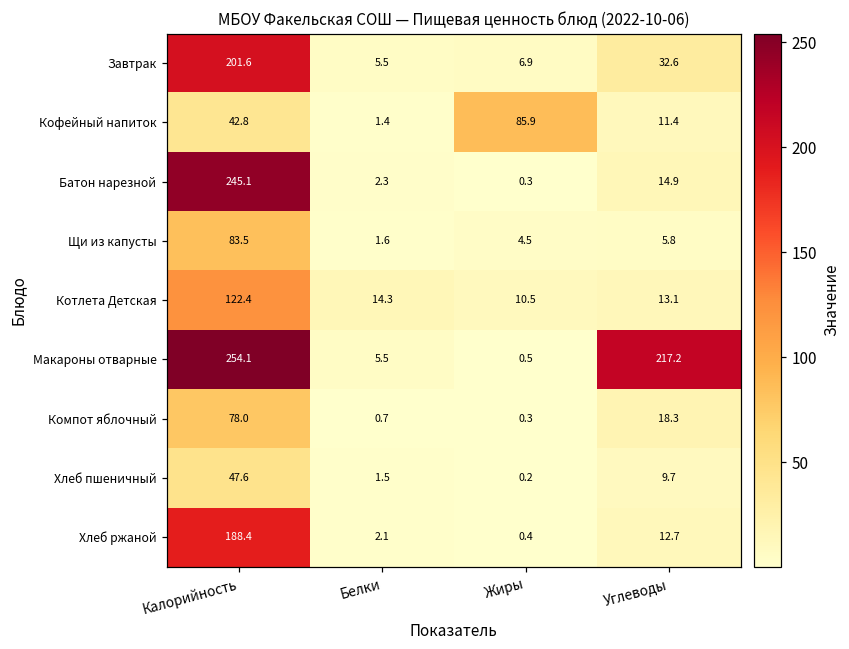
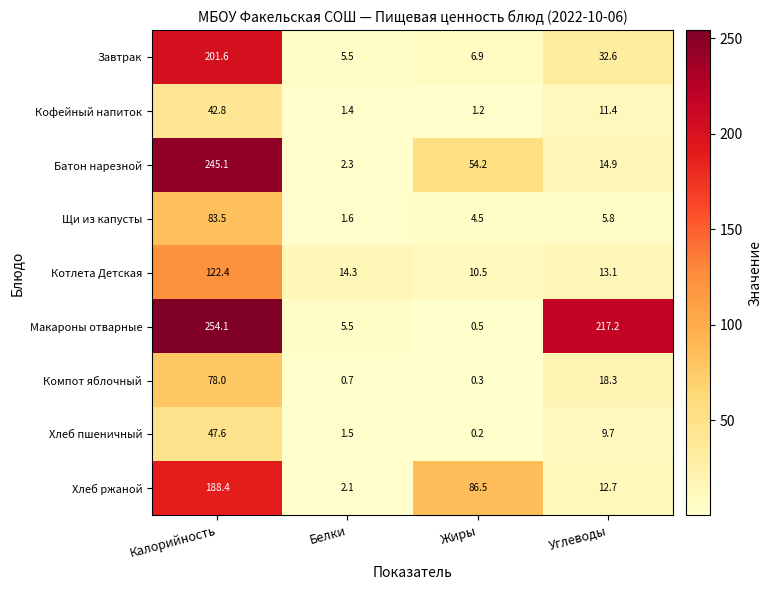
  {
    "Завтрак": {
      "Калорийность": 201.6,
      "Белки": 5.5,
      "Жиры": 6.9,
      "Углеводы": 32.6
    },
    "Кофейный напиток": {
      "Калорийность": 42.8,
      "Белки": 1.4,
-     "Жиры": 85.9,
+     "Жиры": 1.2,
      "Углеводы": 11.4
    },
    "Батон нарезной": {
      "Калорийность": 245.1,
      "Белки": 2.3,
-     "Жиры": 0.3,
+     "Жиры": 54.2,
      "Углеводы": 14.9
    },
    "Щи из капусты": {
      "Калорийность": 83.5,
      "Белки": 1.6,
      "Жиры": 4.5,
      "Углеводы": 5.8
    },
    "Котлета Детская": {
      "Калорийность": 122.4,
      "Белки": 14.3,
      "Жиры": 10.5,
      "Углеводы": 13.1
    },
    "Макароны отварные": {
      "Калорийность": 254.1,
      "Белки": 5.5,
      "Жиры": 0.5,
      "Углеводы": 217.2
    },
    "Компот яблочный": {
      "Калорийность": 78.0,
      "Белки": 0.7,
      "Жиры": 0.3,
      "Углеводы": 18.3
    },
    "Хлеб пшеничный": {
      "Калорийность": 47.6,
      "Белки": 1.5,
      "Жиры": 0.2,
      "Углеводы": 9.7
    },
    "Хлеб ржаной": {
      "Калорийность": 188.4,
      "Белки": 2.1,
-     "Жиры": 0.4,
+     "Жиры": 86.5,
      "Углеводы": 12.7
    }
  }
